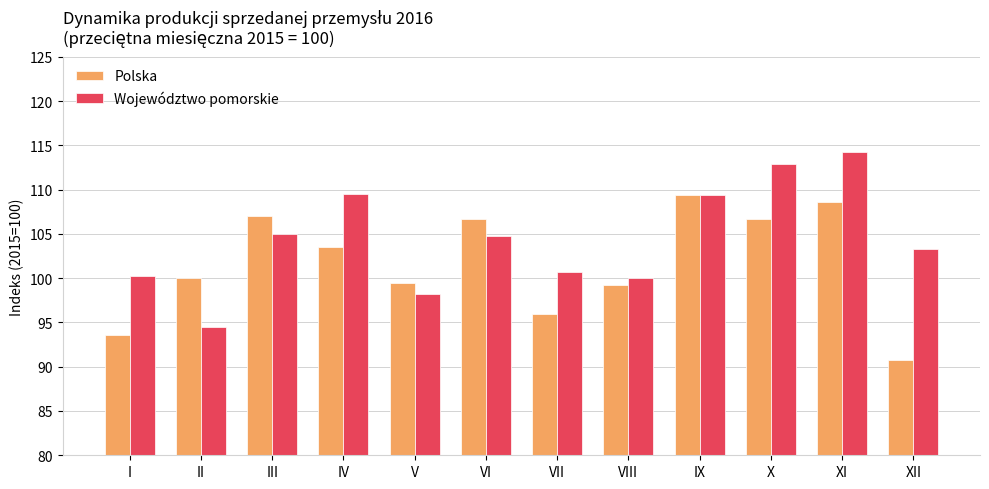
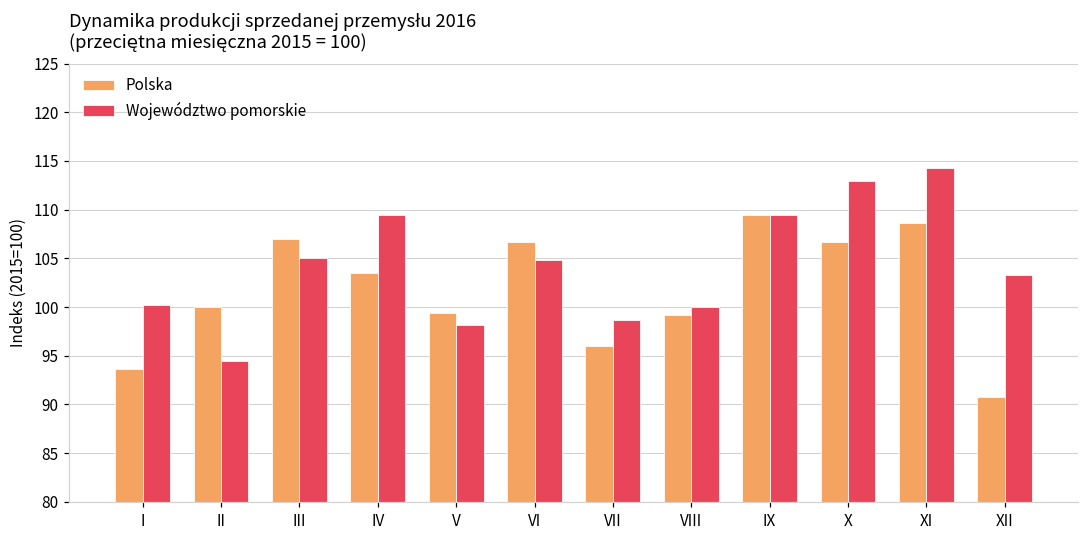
  {
    "Polska": {
      "I": 94,
      "II": 100,
      "III": 107,
      "IV": 104,
      "V": 99,
      "VI": 107,
      "VII": 96,
      "VIII": 99,
      "IX": 109,
      "X": 107,
      "XI": 109,
      "XII": 91
    },
    "Województwo pomorskie": {
      "I": 100,
      "II": 95,
      "III": 105,
      "IV": 110,
      "V": 98,
      "VI": 105,
-     "VII": 101,
+     "VII": 99,
      "VIII": 100,
      "IX": 109,
      "X": 113,
      "XI": 114,
      "XII": 103
    }
  }
